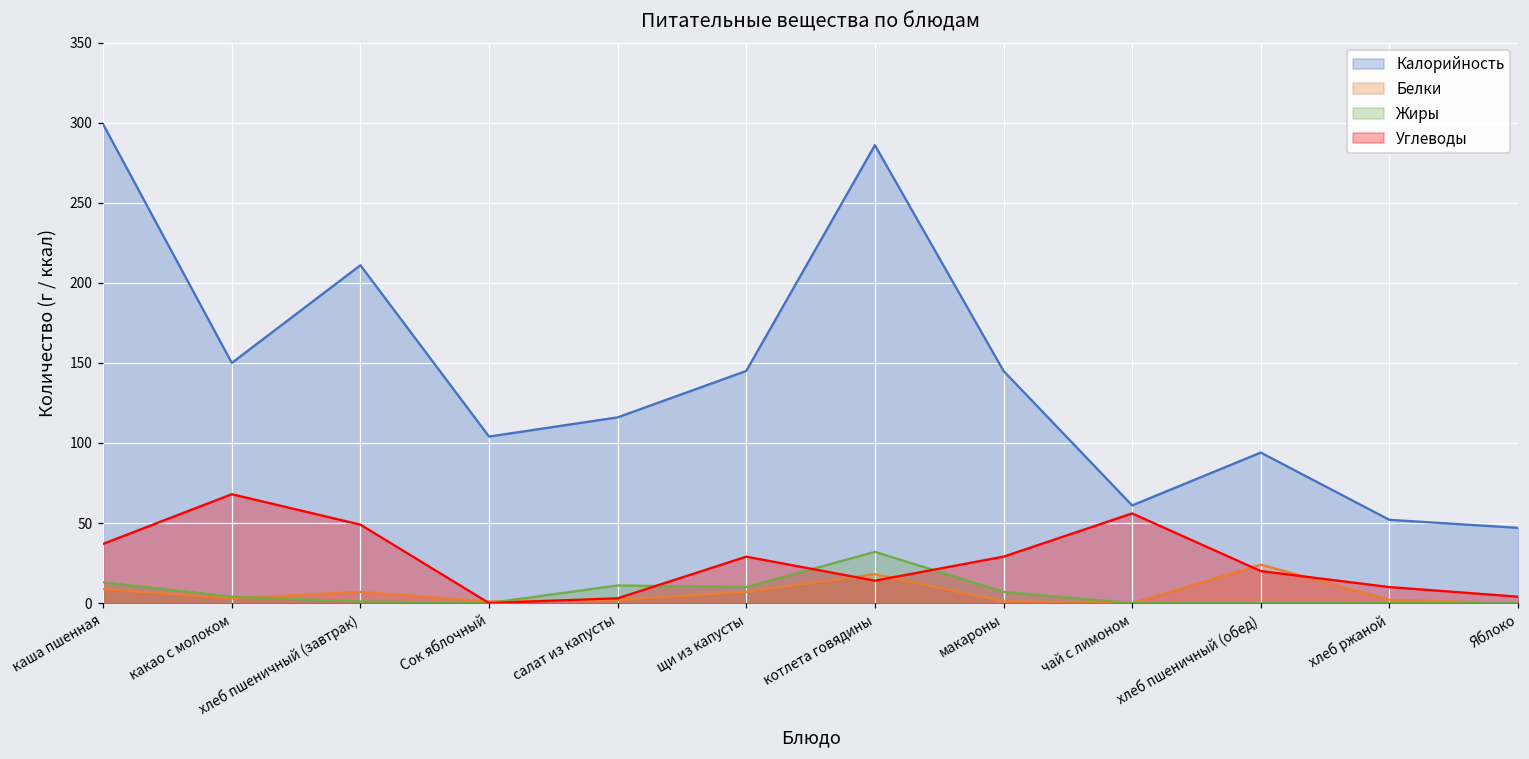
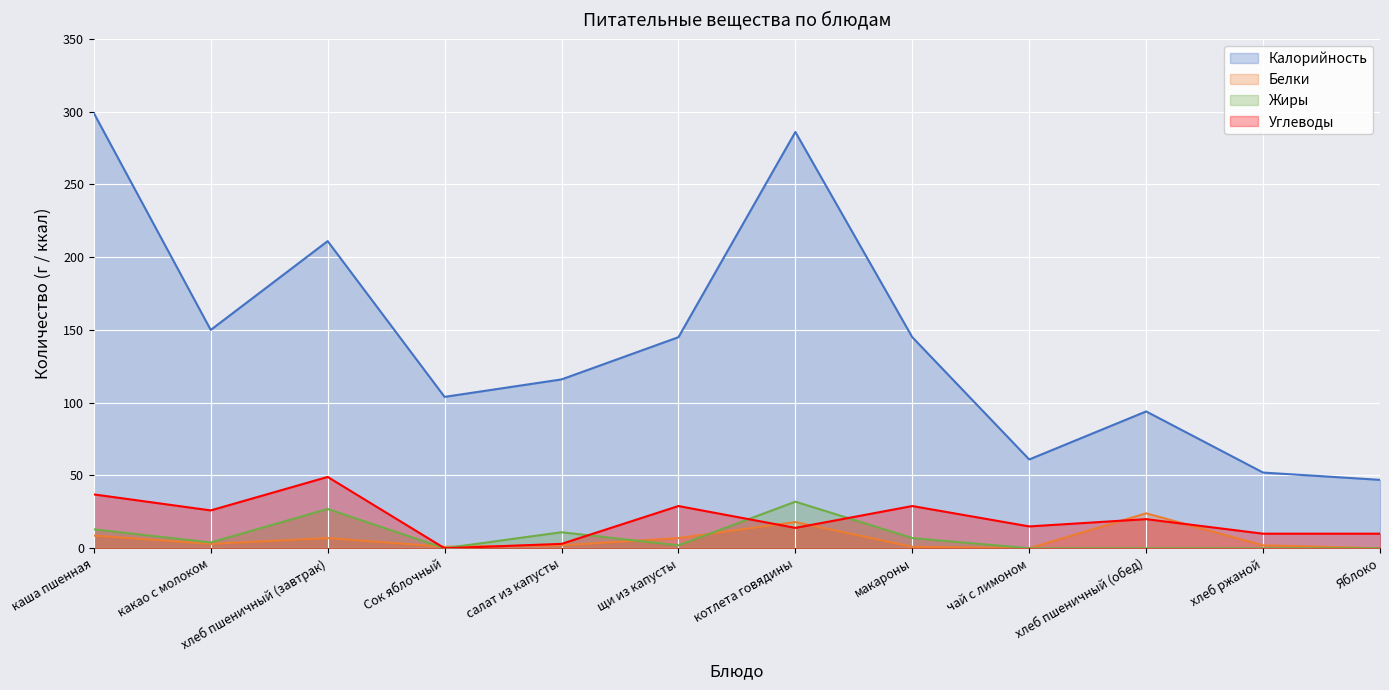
  {
    "Калорийность": {
      "каша пшенная": 299,
      "какао с молоком": 150,
      "хлеб пшеничный (завтрак)": 211,
      "Сок яблочный": 104,
      "салат из капусты": 116,
      "щи из капусты": 145,
      "котлета говядины": 286,
      "макароны": 145,
      "чай с лимоном": 61,
      "хлеб пшеничный (обед)": 94,
      "хлеб ржаной": 52,
      "Яблоко": 47
    },
    "Белки": {
      "каша пшенная": 9,
      "хлеб пшеничный (завтрак)": 7,
      "щи из капусты": 7,
      "котлета говядины": 18,
      "макароны": 1,
      "хлеб пшеничный (обед)": 24,
      "хлеб ржаной": 2
    },
    "Жиры": {
      "каша пшенная": 13,
-     "хлеб пшеничный (завтрак)": 1,
+     "хлеб пшеничный (завтрак)": 27,
      "салат из капусты": 11,
-     "щи из капусты": 10,
+     "щи из капусты": 2,
      "котлета говядины": 32,
      "макароны": 7,
      "хлеб пшеничный (обед)": 0,
      "хлеб ржаной": 0
    },
    "Углеводы": {
      "каша пшенная": 37,
-     "какао с молоком": 68,
+     "какао с молоком": 26,
      "хлеб пшеничный (завтрак)": 49,
      "щи из капусты": 29,
      "котлета говядины": 14,
      "макароны": 29,
-     "чай с лимоном": 56,
+     "чай с лимоном": 15,
      "хлеб пшеничный (обед)": 20,
      "хлеб ржаной": 10,
-     "Яблоко": 4
+     "Яблоко": 10
    }
  }
